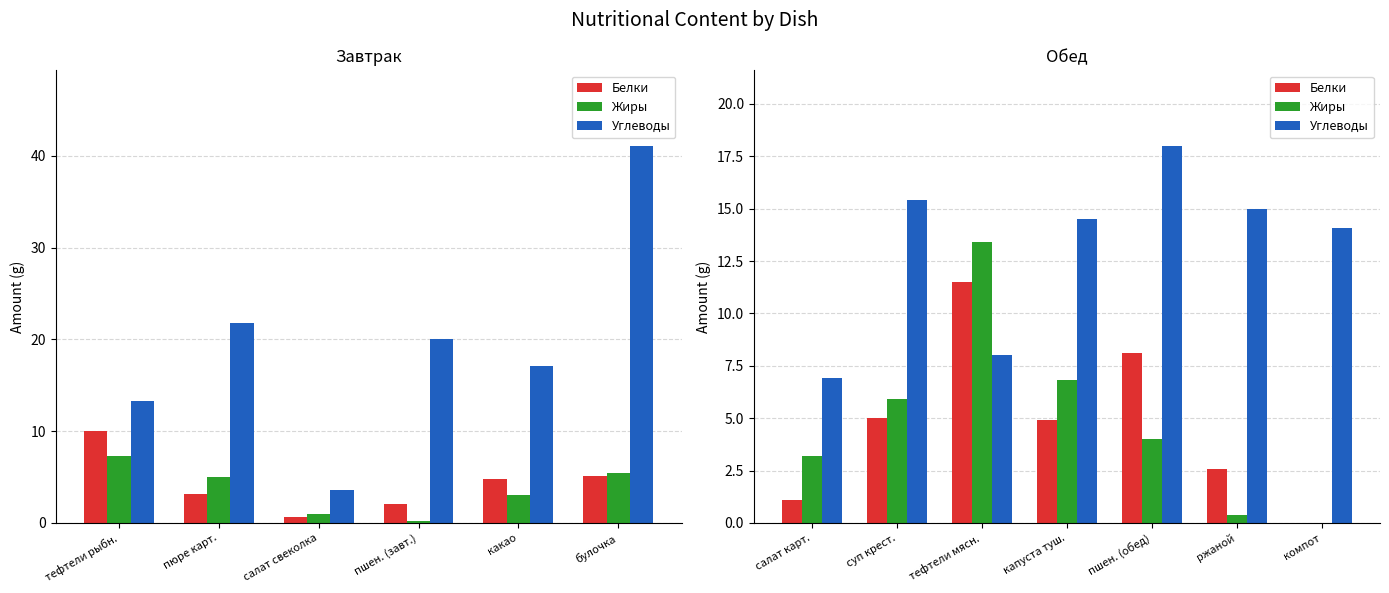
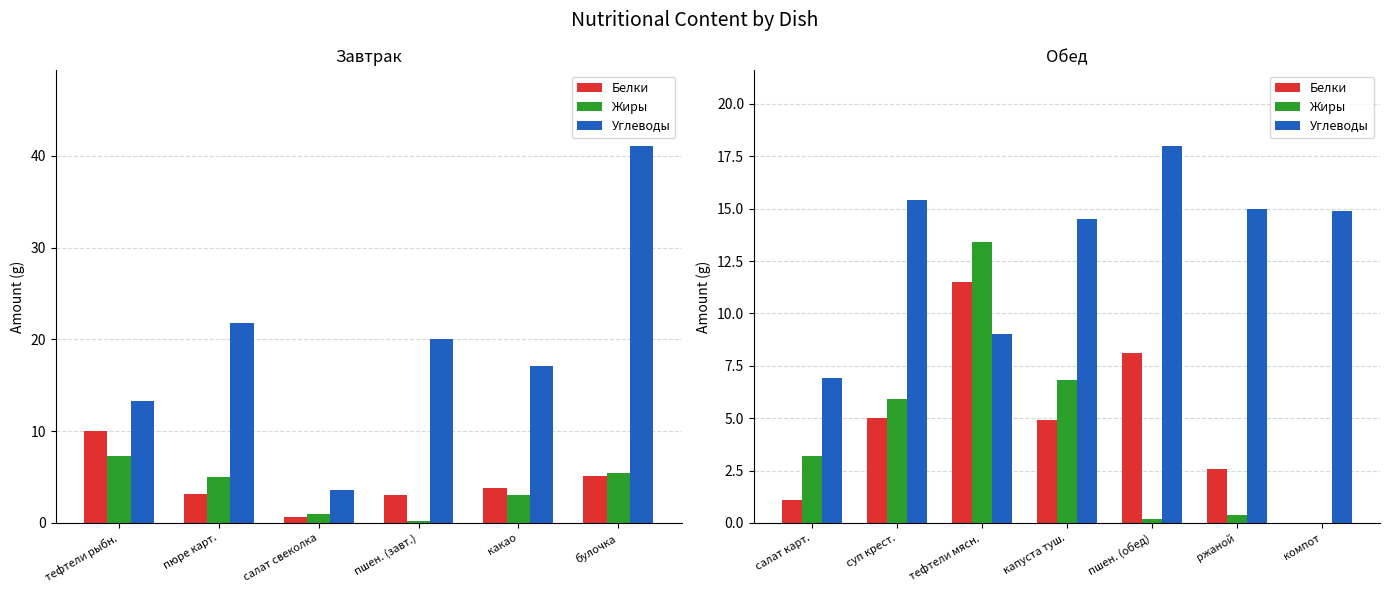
  {
    "Завтрак": {
      "Белки": {
        "тефтели рыбн.": 10,
        "пюре карт.": 3,
        "салат свеколка": 1,
-       "пшен. (завт.)": 2,
-       "какао": 5,
+       "пшен. (завт.)": 3,
+       "какао": 4,
        "булочка": 5
      },
      "Жиры": {
        "тефтели рыбн.": 7,
        "пюре карт.": 5,
        "салат свеколка": 1,
        "какао": 3,
        "булочка": 6
      },
      "Углеводы": {
        "тефтели рыбн.": 13,
        "пюре карт.": 22,
        "салат свеколка": 4,
        "пшен. (завт.)": 20,
        "какао": 17,
        "булочка": 41
      }
    },
    "Обед": {
      "Белки": {
        "салат карт.": 1.1,
        "суп крест.": 5.0,
        "тефтели мясн.": 11.5,
        "капуста туш.": 4.9,
        "пшен. (обед)": 8.1,
        "ржаной": 2.6,
        "компот": 0.0
      },
      "Жиры": {
        "салат карт.": 3.2,
        "суп крест.": 5.9,
        "тефтели мясн.": 13.4,
        "капуста туш.": 6.8,
-       "пшен. (обед)": 4.0,
+       "пшен. (обед)": 0.2,
        "ржаной": 0.4,
        "компот": 0.0
      },
      "Углеводы": {
        "салат карт.": 6.9,
        "суп крест.": 15.4,
-       "тефтели мясн.": 8,
+       "тефтели мясн.": 9,
        "капуста туш.": 14.5,
        "пшен. (обед)": 18.0,
        "ржаной": 15.0,
-       "компот": 14.1
+       "компот": 14.9
      }
    }
  }
